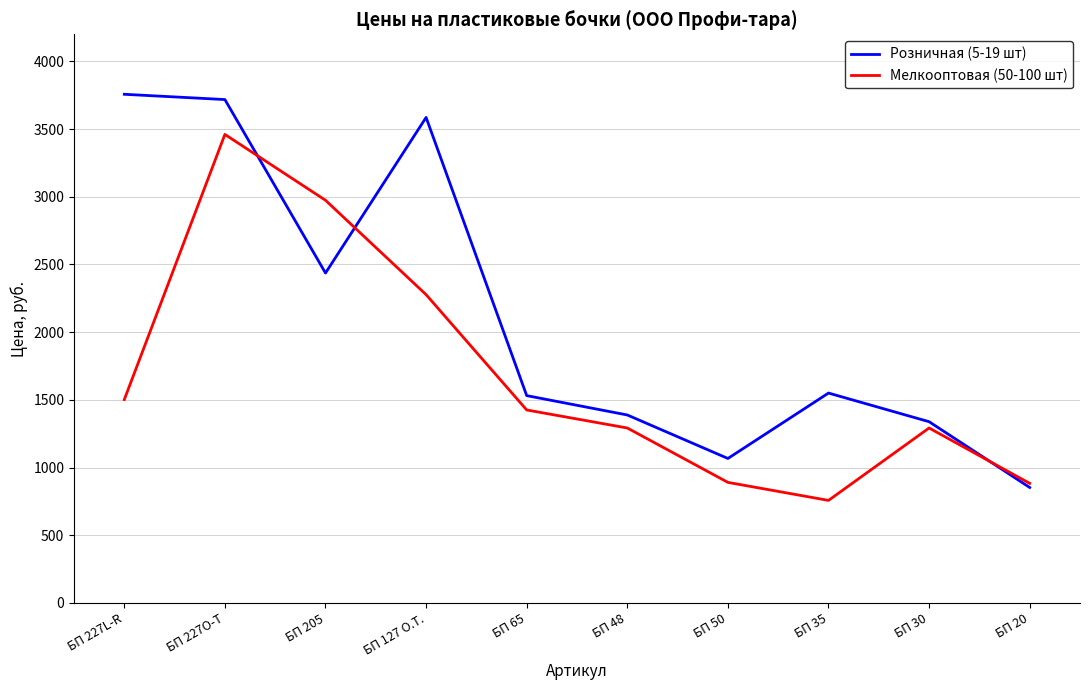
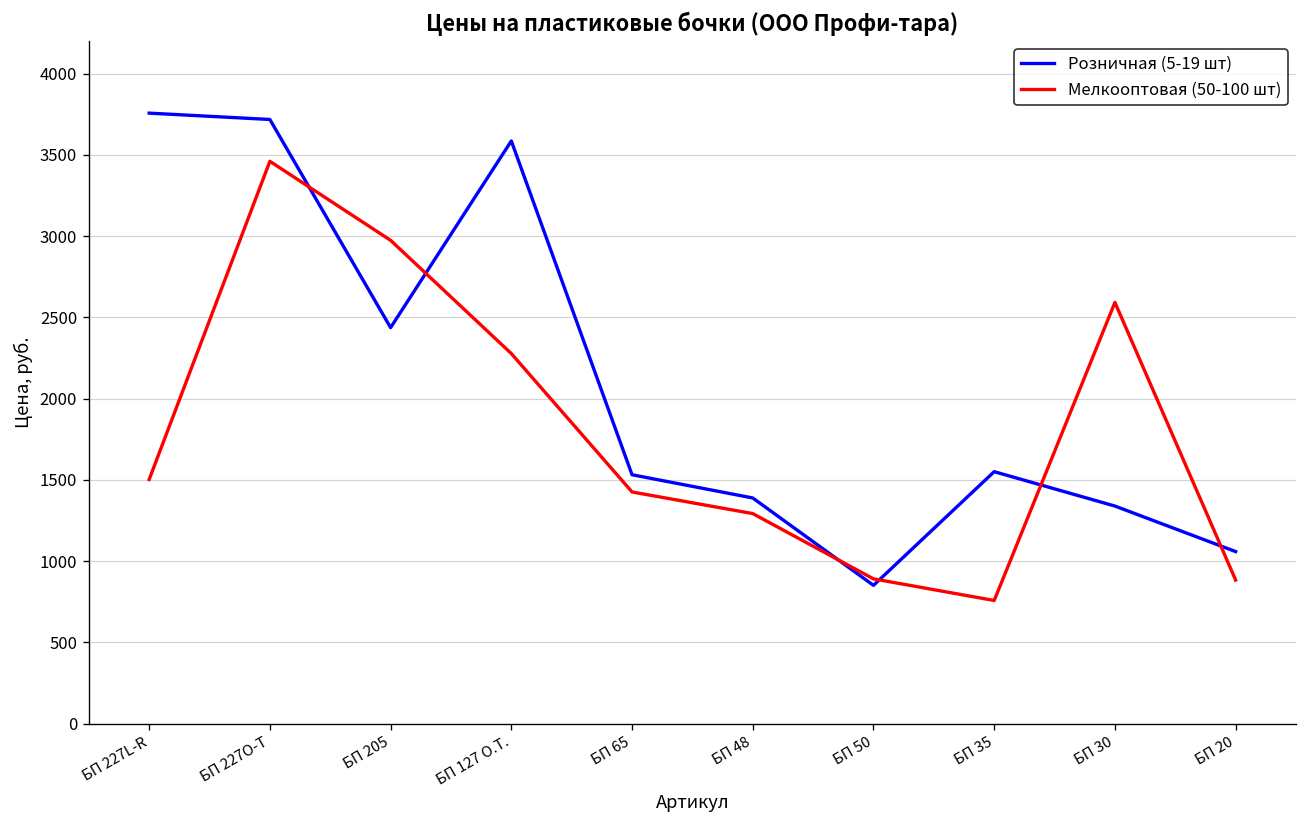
  {
    "Розничная (5-19 шт)": {
      "БП 227L-R": 3760,
      "БП 227O-T": 3720,
      "БП 205": 2440,
      "БП 127 О.Т.": 3590,
      "БП 65": 1530,
      "БП 48": 1390,
-     "БП 50": 1070,
+     "БП 50": 850,
      "БП 35": 1550,
      "БП 30": 1340,
-     "БП 20": 850
+     "БП 20": 1060
    },
    "Мелкооптовая (50-100 шт)": {
      "БП 227L-R": 1500,
      "БП 227O-T": 3460,
      "БП 205": 2970,
      "БП 127 О.Т.": 2280,
      "БП 65": 1430,
      "БП 48": 1290,
      "БП 50": 890,
      "БП 35": 760,
-     "БП 30": 1290,
+     "БП 30": 2590,
      "БП 20": 880
    }
  }
